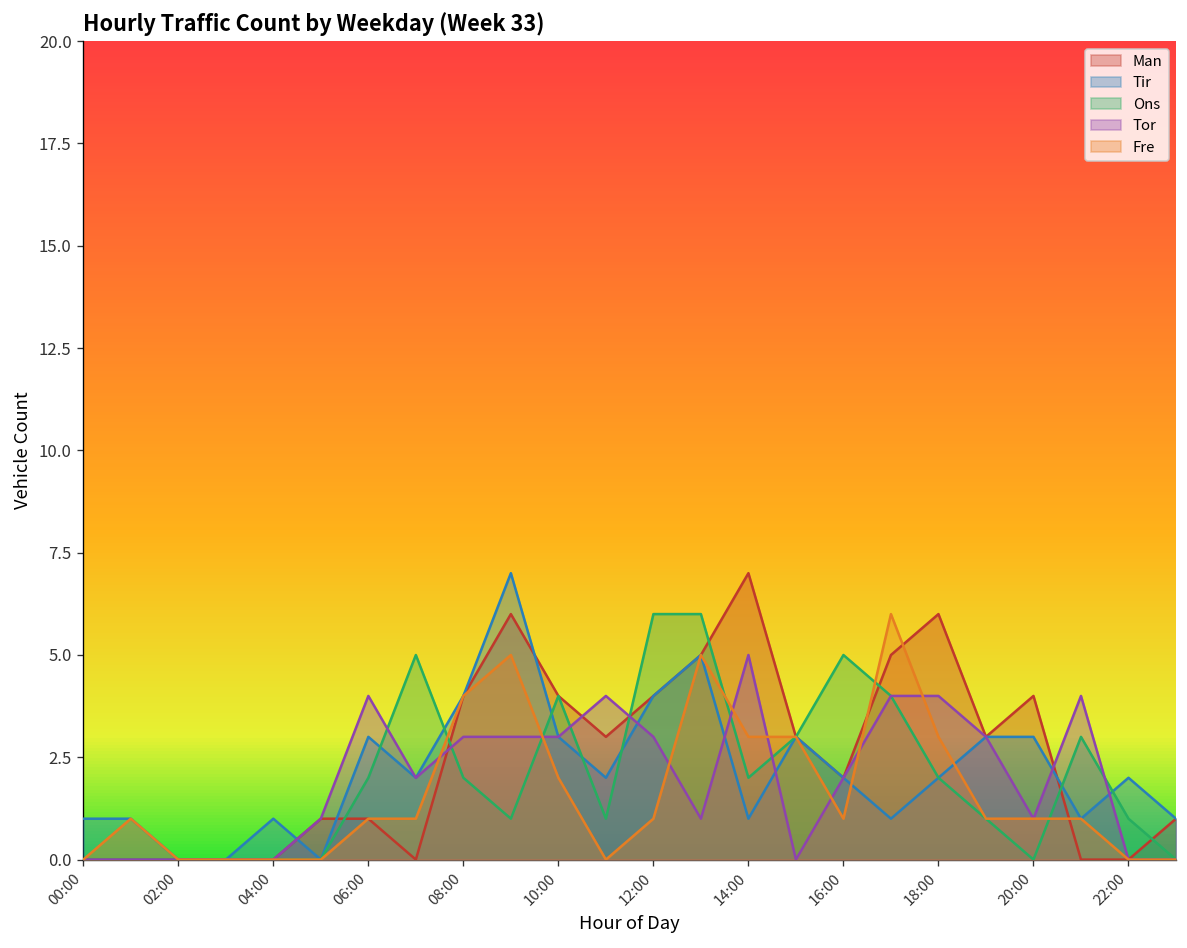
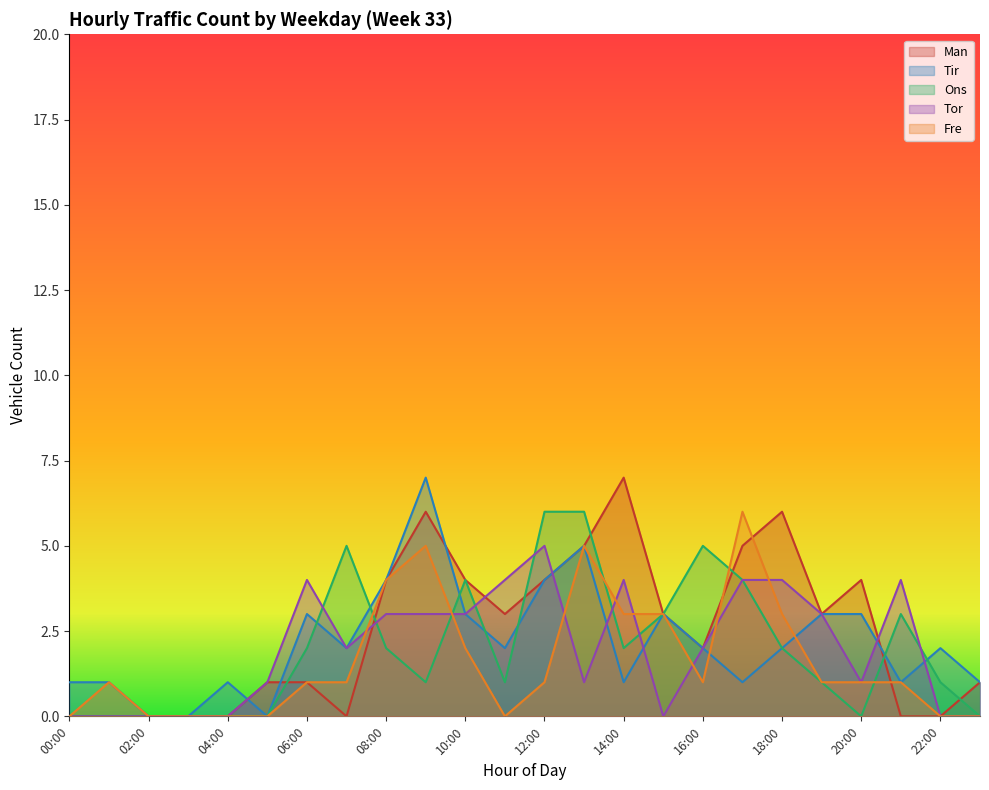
  {
    "Tor": {
      "06:00": 4,
      "08:00": 3,
-     "12:00": 3,
-     "14:00": 5,
+     "12:00": 5,
+     "14:00": 4,
      "18:00": 4
    }
  }
